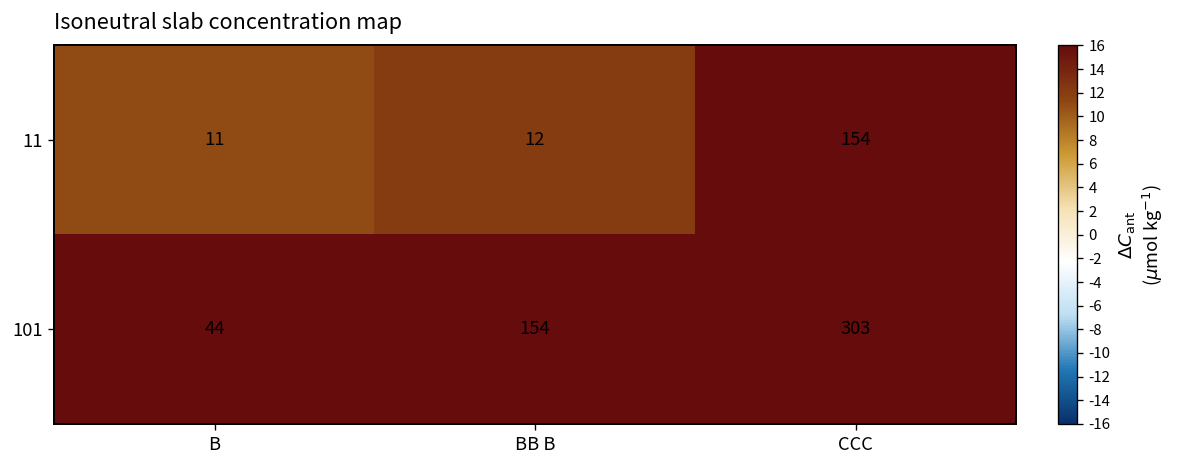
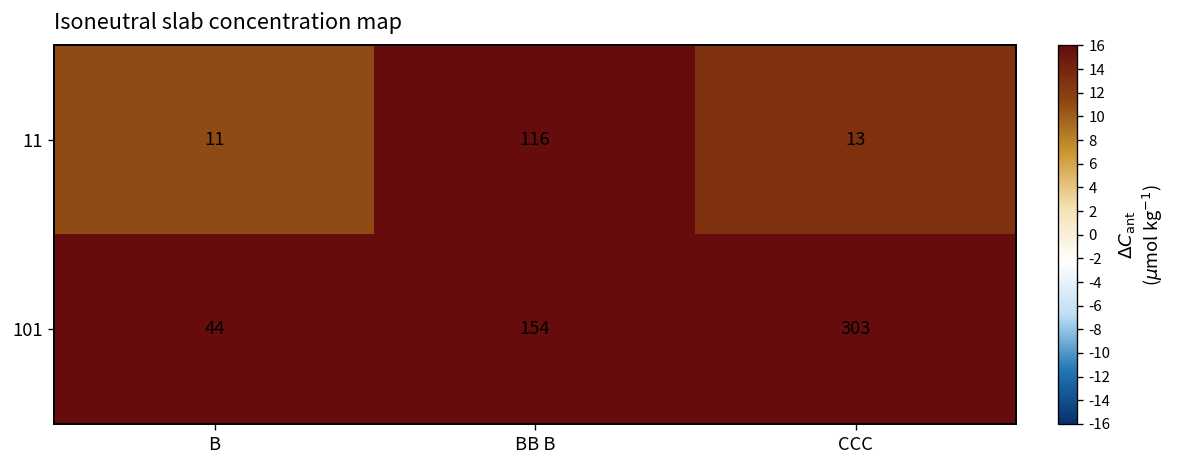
  {
    "11": {
      "B": 11,
-     "BB B": 12,
-     "CCC": 154
+     "BB B": 116,
+     "CCC": 13
    },
    "101": {
      "B": 44,
      "BB B": 154,
      "CCC": 303
    }
  }
